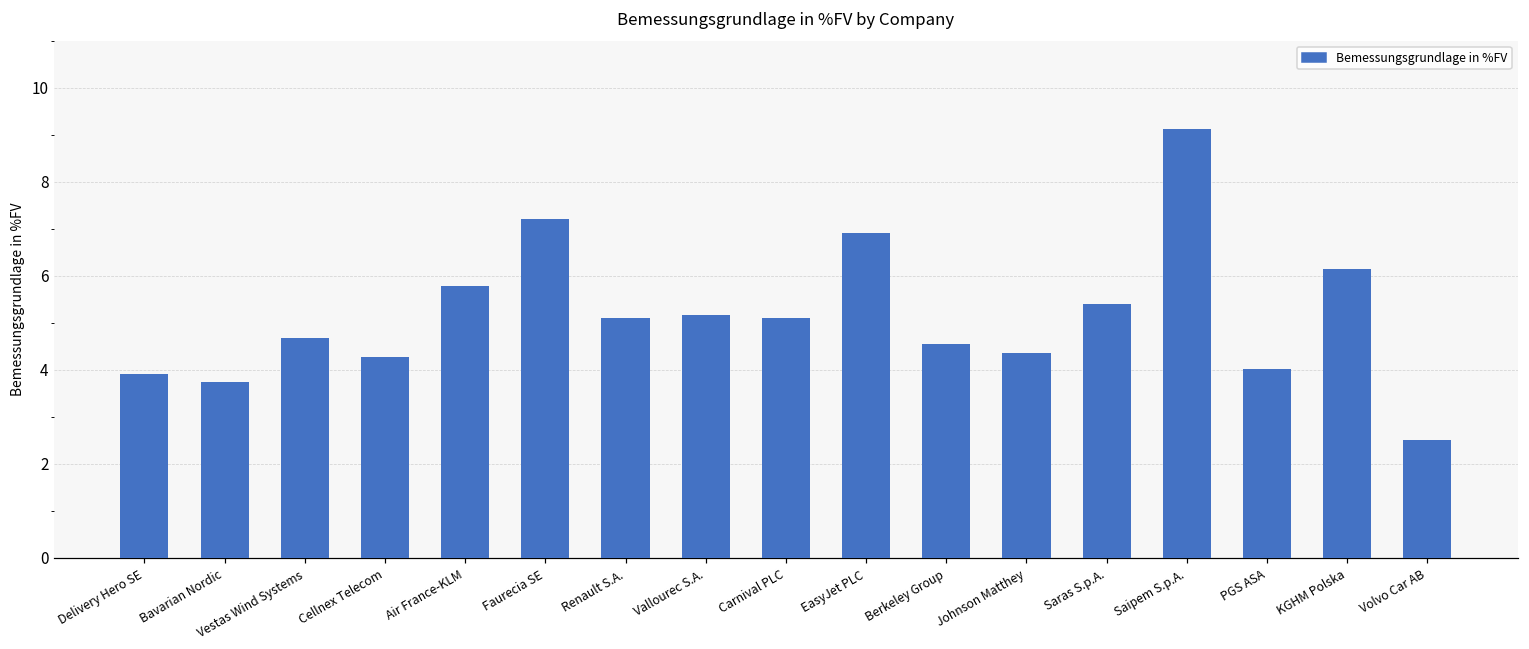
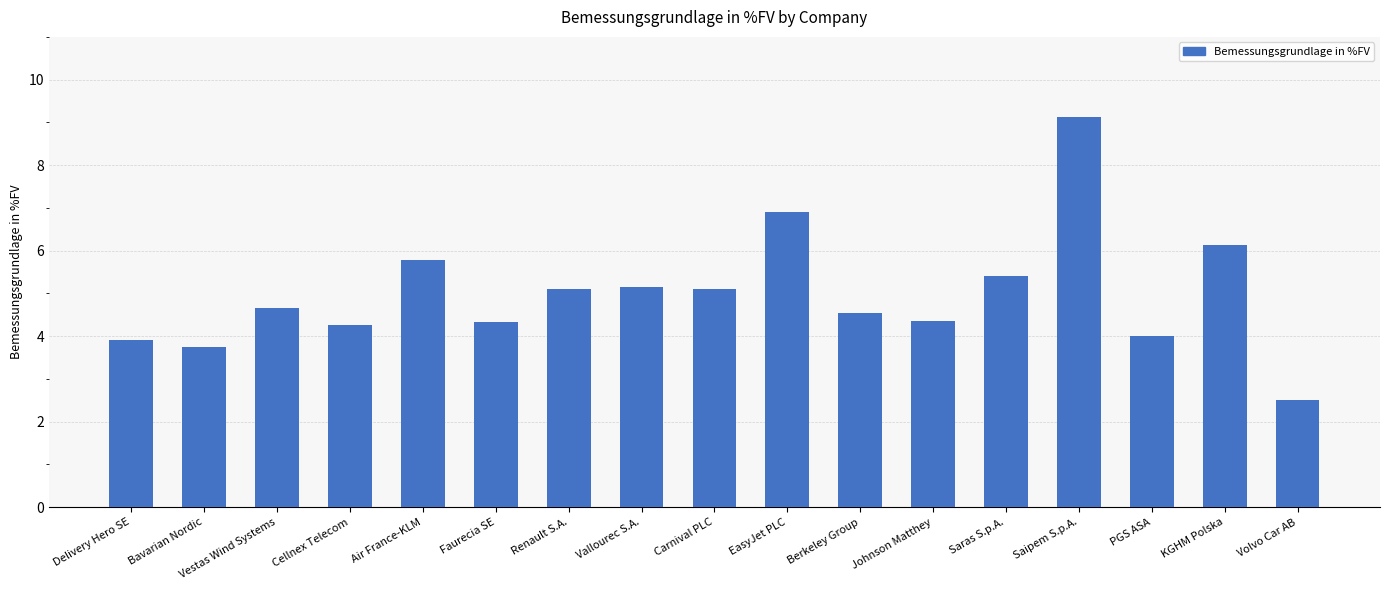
  {
    "Delivery Hero SE": 3.9,
    "Bavarian Nordic": 3.8,
    "Vestas Wind Systems": 4.7,
    "Cellnex Telecom": 4.3,
    "Air France-KLM": 5.8,
-   "Faurecia SE": 7.2,
+   "Faurecia SE": 4.3,
    "Renault S.A.": 5.1,
    "Vallourec S.A.": 5.2,
    "Carnival PLC": 5.1,
    "EasyJet PLC": 6.9,
    "Berkeley Group": 4.5,
    "Johnson Matthey": 4.4,
    "Saras S.p.A.": 5.4,
    "Saipem S.p.A.": 9.1,
    "PGS ASA": 4.0,
    "KGHM Polska": 6.1,
    "Volvo Car AB": 2.5
  }
